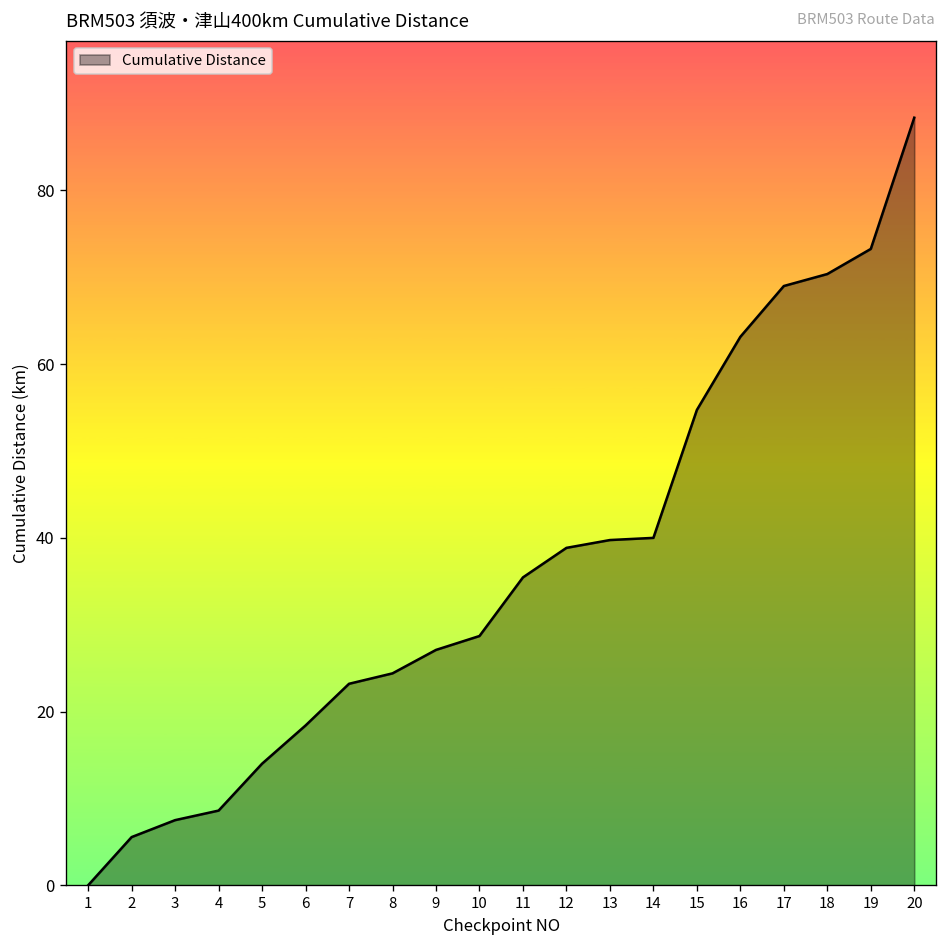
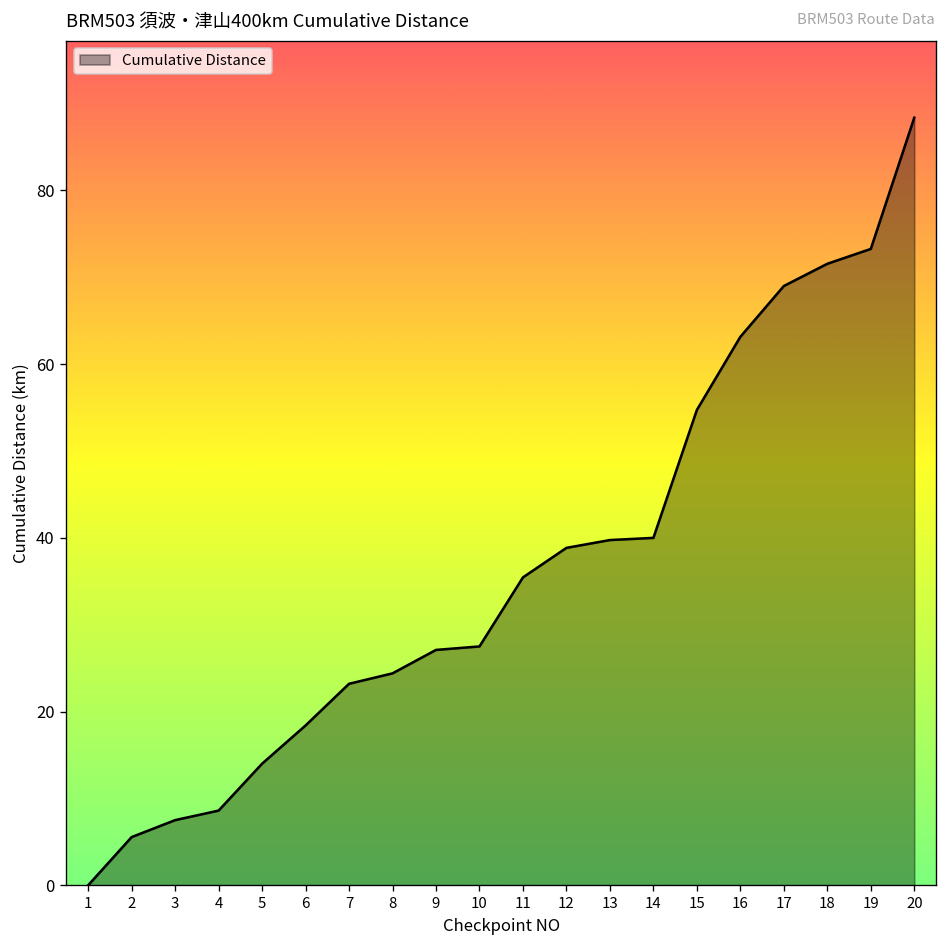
  {
    "1": 0,
    "2": 6,
    "3": 8,
    "4": 9,
    "5": 14,
    "6": 18,
    "7": 23,
    "8": 24,
    "9": 27,
-   "10": 29,
+   "10": 28,
    "11": 35,
    "12": 39,
    "13": 40,
    "14": 40,
    "15": 55,
    "16": 63,
    "17": 69,
-   "18": 70,
+   "18": 72,
    "19": 73,
    "20": 88
  }
